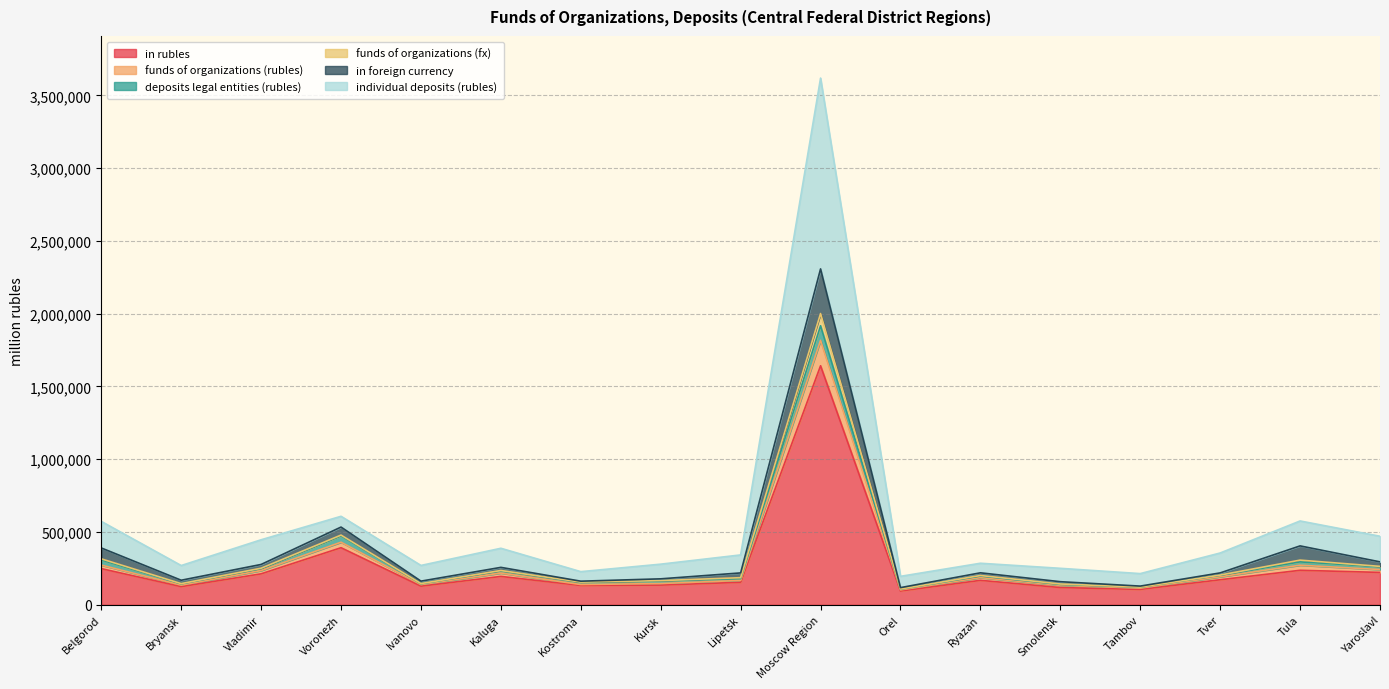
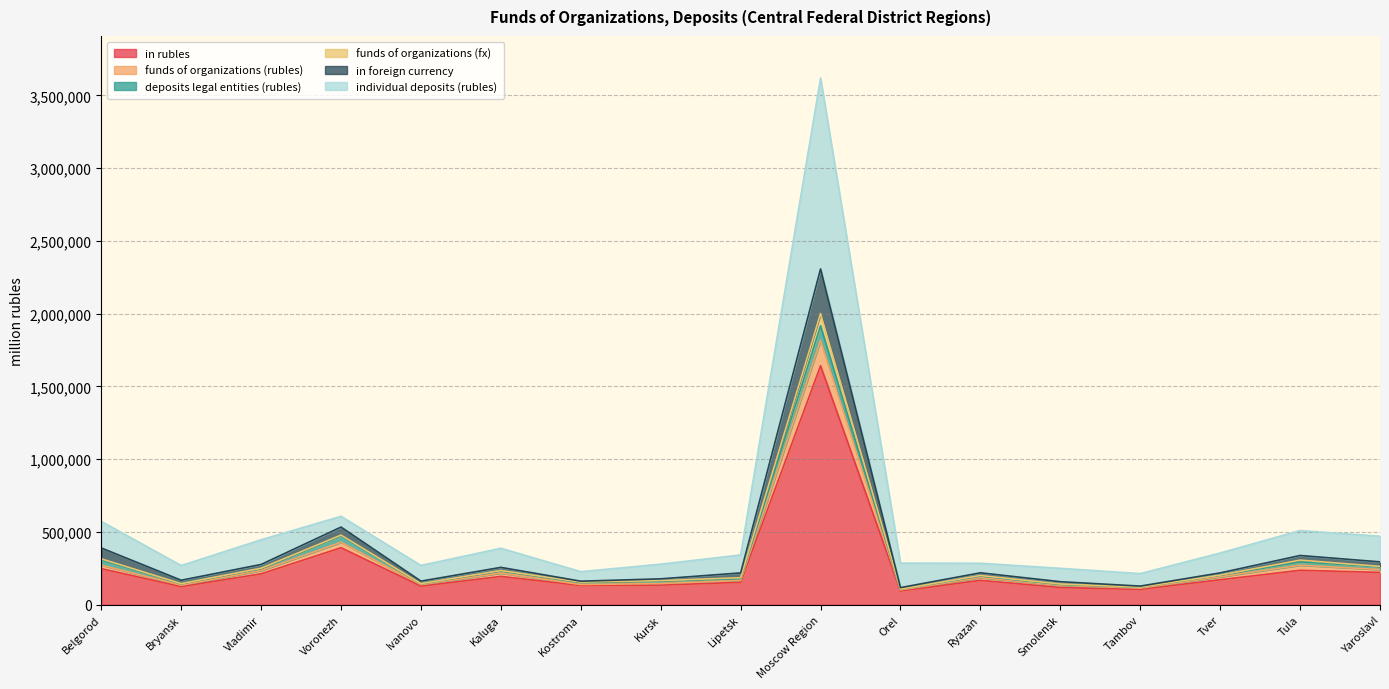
  {
    "in rubles": {
      "Belgorod": "250,000",
      "Vladimir": "210,000",
      "Voronezh": "390,000",
      "Kaluga": "190,000",
      "Moscow Region": "1,640,000",
      "Ryazan": "170,000",
      "Tver": "170,000",
      "Tula": "240,000",
      "Yaroslavl": "220,000"
    },
    "deposits legal entities (rubles)": {
      "Moscow Region": "100,000"
    },
    "in foreign currency": {
      "Belgorod": "70,000",
      "Bryansk": "20,000",
      "Vladimir": "30,000",
      "Voronezh": "60,000",
      "Kaluga": "20,000",
      "Lipetsk": "30,000",
      "Moscow Region": "310,000",
      "Ryazan": "20,000",
-     "Tula": "100,000",
+     "Tula": "30,000",
      "Yaroslavl": "30,000"
    },
    "individual deposits (rubles)": {
      "Belgorod": "180,000",
      "Bryansk": "100,000",
      "Vladimir": "170,000",
      "Voronezh": "70,000",
      "Ivanovo": "110,000",
      "Kaluga": "130,000",
      "Kostroma": "70,000",
      "Kursk": "100,000",
      "Lipetsk": "120,000",
      "Moscow Region": "1,310,000",
-     "Orel": "80,000",
+     "Orel": "170,000",
      "Ryazan": "70,000",
      "Smolensk": "90,000",
      "Tambov": "90,000",
      "Tver": "140,000",
      "Tula": "170,000",
      "Yaroslavl": "180,000"
    }
  }
